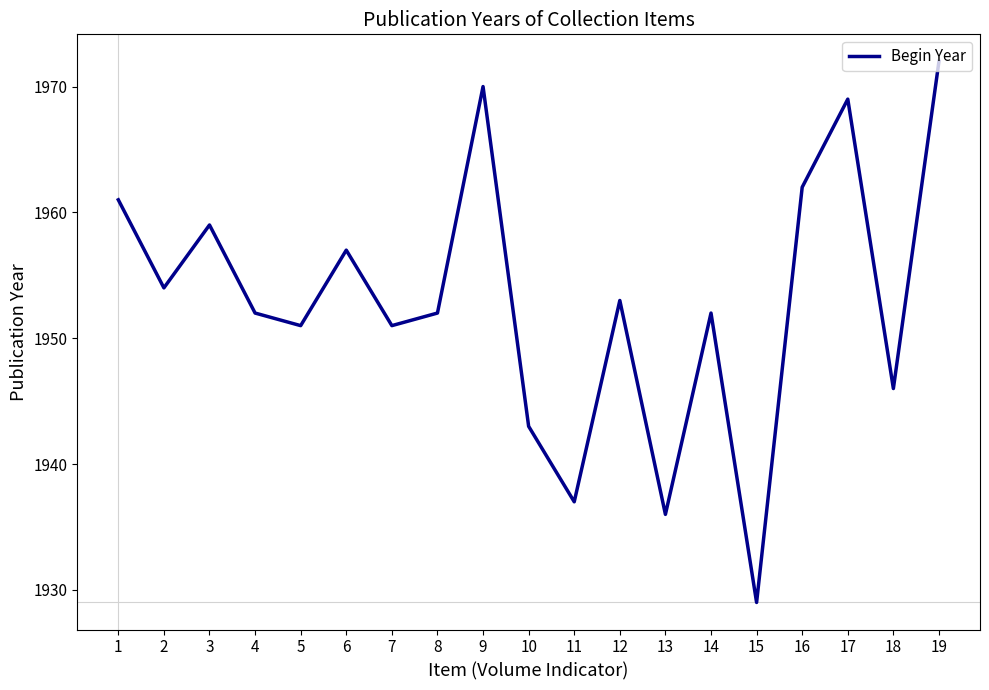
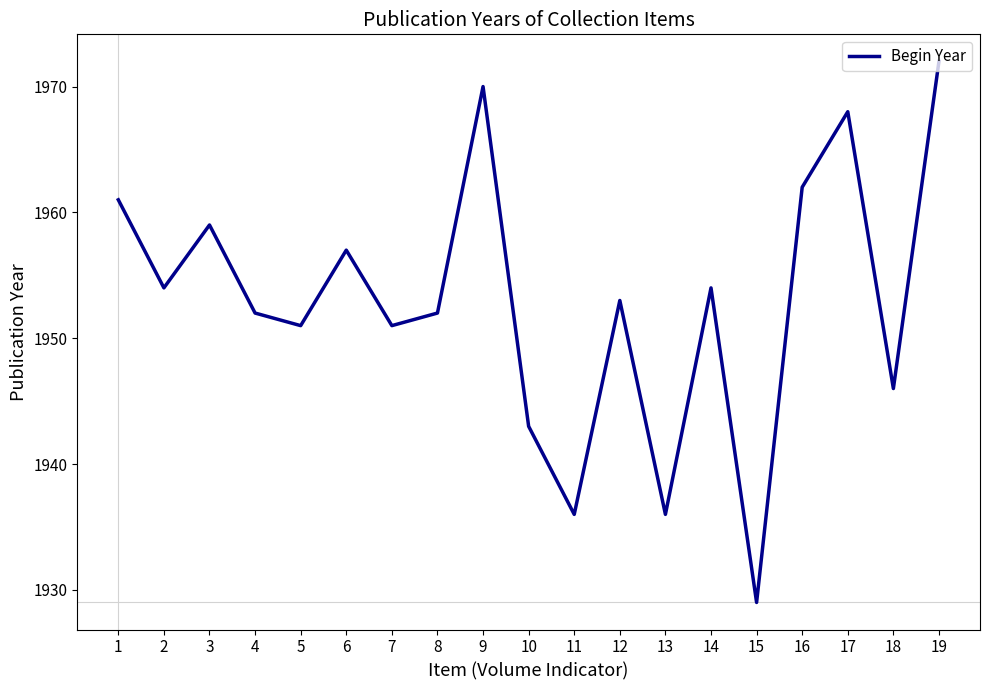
  {
    "1": 1961,
    "2": 1954,
    "3": 1959,
    "4": 1952,
    "5": 1951,
    "6": 1957,
    "7": 1951,
    "8": 1952,
    "9": 1970,
    "10": 1943,
-   "11": 1937,
+   "11": 1936,
    "12": 1953,
    "13": 1936,
-   "14": 1952,
+   "14": 1954,
    "15": 1929,
    "16": 1962,
-   "17": 1969,
+   "17": 1968,
    "18": 1946
  }
